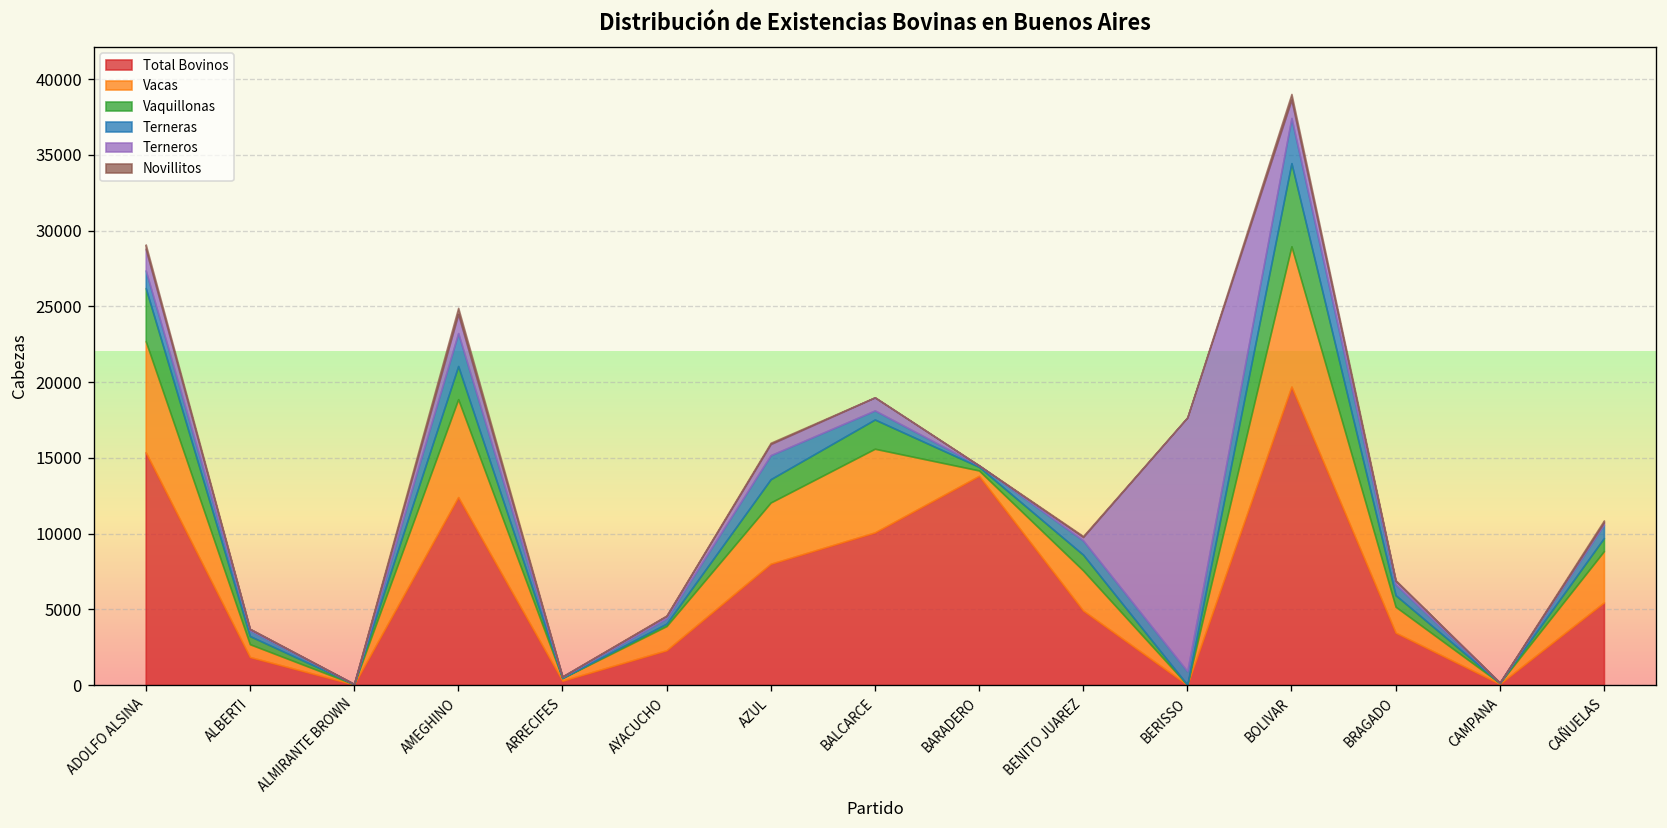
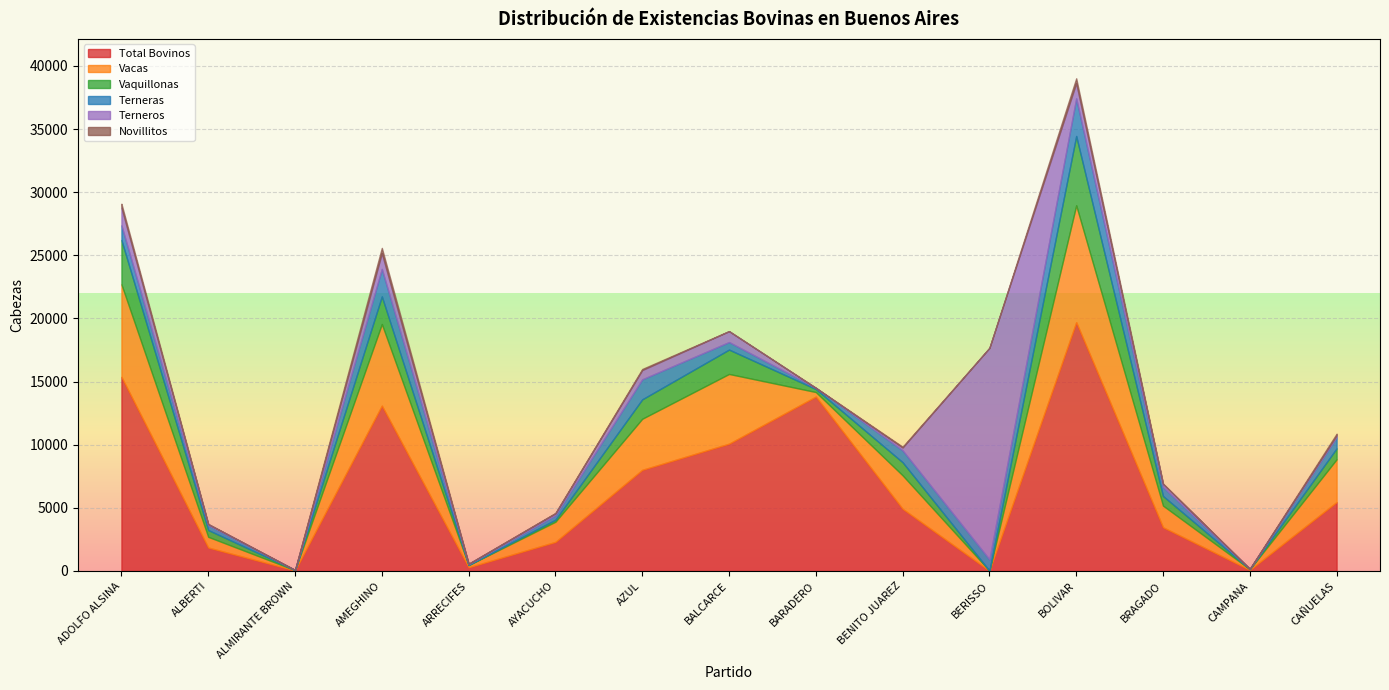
  {
    "Total Bovinos": {
      "ADOLFO ALSINA": 15400,
      "ALBERTI": 1900,
-     "AMEGHINO": 12400,
+     "AMEGHINO": 13100,
      "AYACUCHO": 2300,
      "AZUL": 8000,
      "BALCARCE": 10100,
      "BARADERO": 13800,
      "BENITO JUAREZ": 4900,
      "BOLIVAR": 19700,
      "BRAGADO": 3500,
      "CAÑUELAS": 5500
    },
    "Vacas": {
      "ADOLFO ALSINA": 7300,
      "ALBERTI": 800,
      "AMEGHINO": 6500,
      "AZUL": 4000,
      "BALCARCE": 5500,
      "BARADERO": 400,
      "BENITO JUAREZ": 2700,
      "BOLIVAR": 9300,
      "BRAGADO": 1700,
      "CAÑUELAS": 3400
    },
    "Vaquillonas": {
      "ADOLFO ALSINA": 3500,
      "ALBERTI": 500,
      "AMEGHINO": 2200,
      "AZUL": 1500,
      "BALCARCE": 1900,
      "BENITO JUAREZ": 1000,
      "BOLIVAR": 5500,
      "BRAGADO": 800,
      "CAÑUELAS": 900
    },
    "Terneras": {
      "ADOLFO ALSINA": 1200,
      "AMEGHINO": 2200,
      "AZUL": 1600,
      "BALCARCE": 600,
      "BENITO JUAREZ": 900,
      "BERISSO": 900,
      "BOLIVAR": 3000,
      "BRAGADO": 700
    },
    "Terneros": {
      "ADOLFO ALSINA": 1400,
      "AMEGHINO": 1300,
      "BOLIVAR": 1200
    },
    "Novillitos": {
      "ADOLFO ALSINA": 300,
      "AMEGHINO": 400,
      "BOLIVAR": 400
    }
  }
